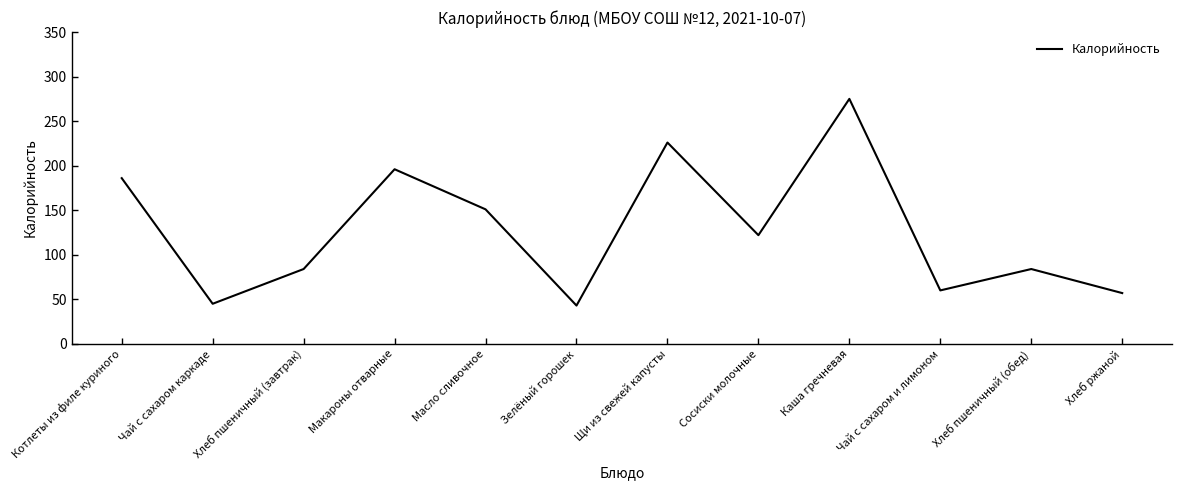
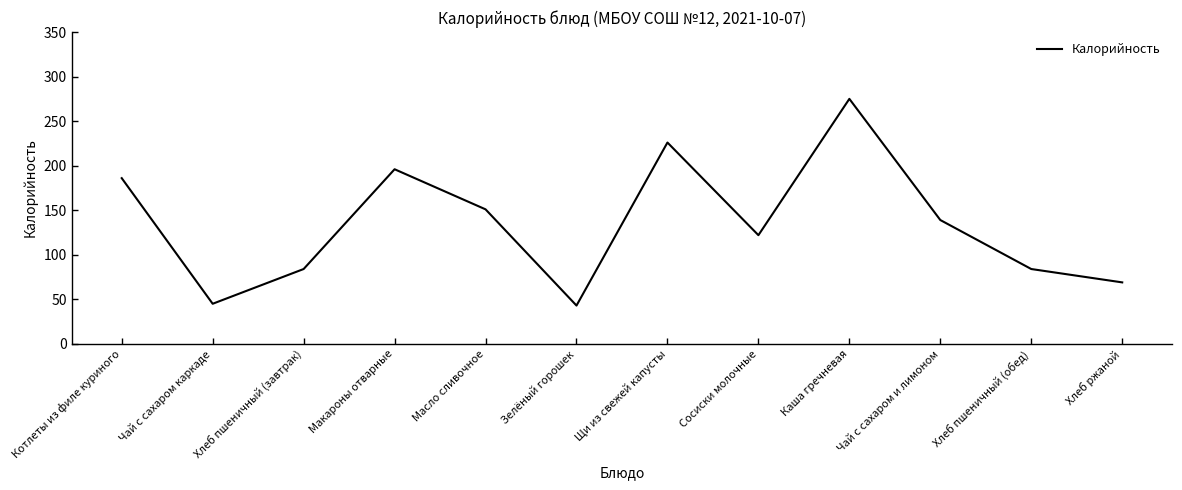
  {
    "Котлеты из филе куриного": 190,
    "Чай с сахаром каркаде": 50,
    "Хлеб пшеничный (завтрак)": 80,
    "Макароны отварные": 200,
    "Масло сливочное": 150,
    "Зелёный горошек": 40,
    "Щи из свежей капусты": 230,
    "Сосиски молочные": 120,
    "Каша гречневая": 280,
-   "Чай с сахаром и лимоном": 60,
+   "Чай с сахаром и лимоном": 140,
    "Хлеб пшеничный (обед)": 80,
-   "Хлеб ржаной": 60
+   "Хлеб ржаной": 70
  }
